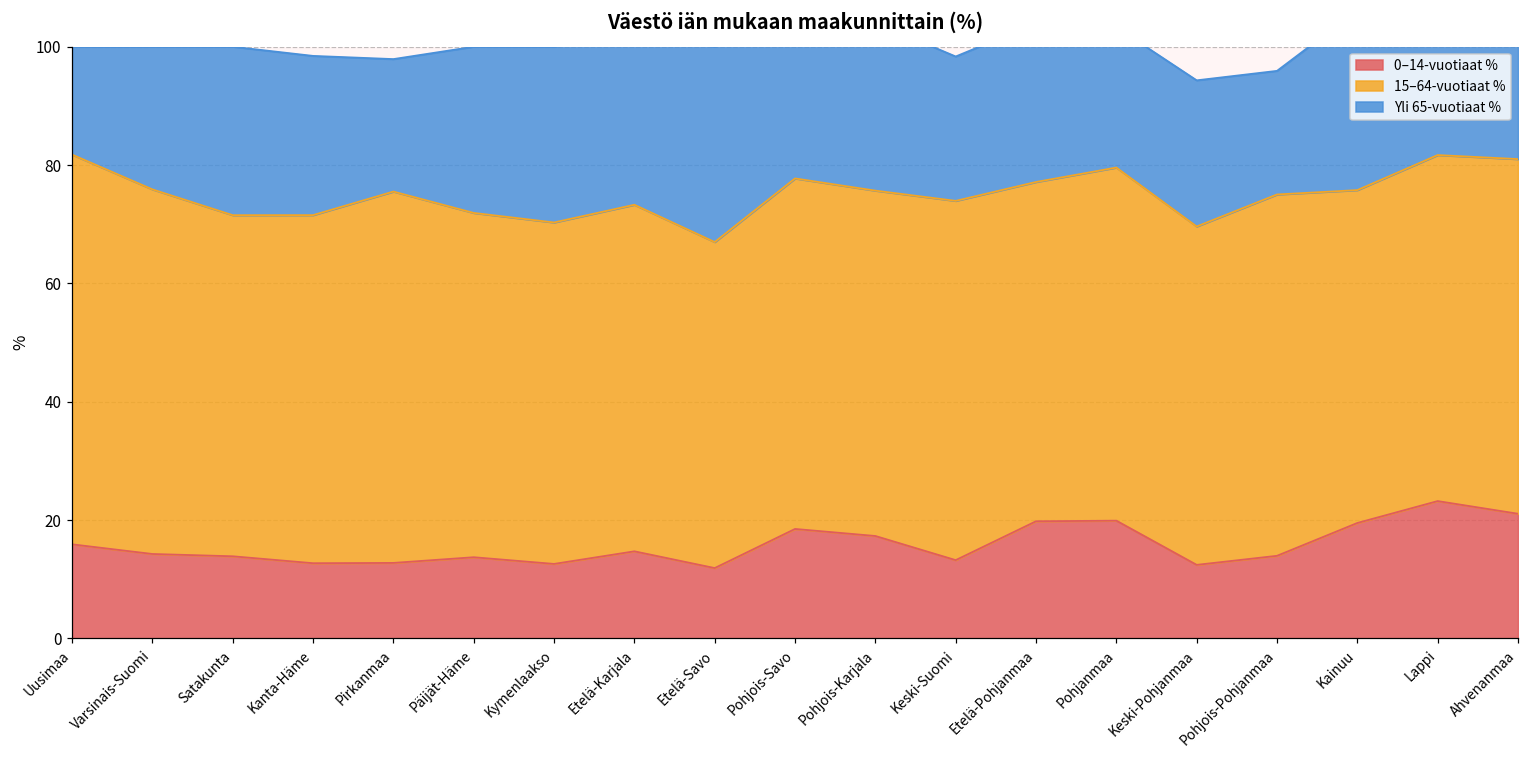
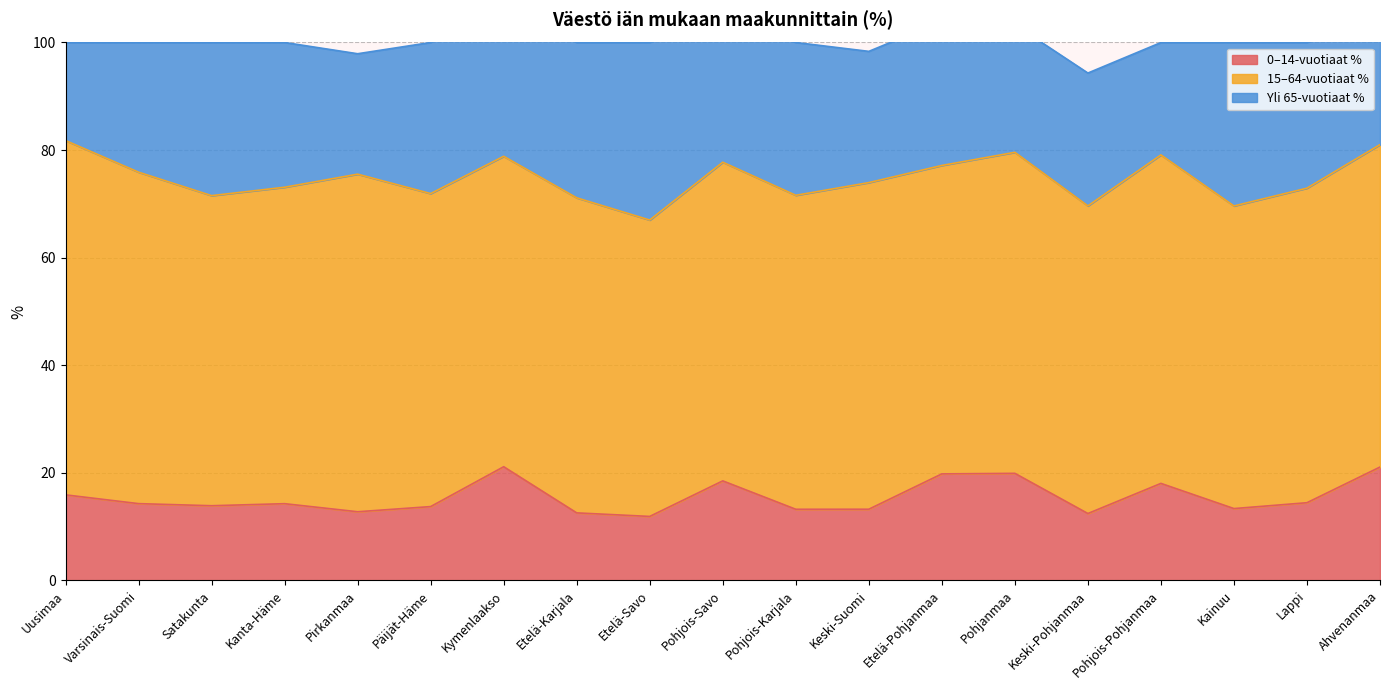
  {
    "0–14-vuotiaat %": {
      "Uusimaa": 16,
      "Varsinais-Suomi": 14,
      "Satakunta": 14,
-     "Kanta-Häme": 13,
+     "Kanta-Häme": 14,
      "Pirkanmaa": 13,
      "Päijät-Häme": 14,
-     "Kymenlaakso": 13,
-     "Etelä-Karjala": 15,
+     "Kymenlaakso": 21,
+     "Etelä-Karjala": 13,
      "Etelä-Savo": 12,
      "Pohjois-Savo": 19,
-     "Pohjois-Karjala": 17,
+     "Pohjois-Karjala": 13,
      "Keski-Suomi": 13,
      "Etelä-Pohjanmaa": 20,
      "Pohjanmaa": 20,
      "Keski-Pohjanmaa": 12,
-     "Pohjois-Pohjanmaa": 14,
-     "Kainuu": 20,
-     "Lappi": 23,
+     "Pohjois-Pohjanmaa": 18,
+     "Kainuu": 13,
+     "Lappi": 14,
      "Ahvenanmaa": 21
    },
    "15–64-vuotiaat %": {
      "Uusimaa": 66,
      "Varsinais-Suomi": 62,
      "Satakunta": 58,
      "Kanta-Häme": 59,
      "Pirkanmaa": 63,
      "Päijät-Häme": 58,
      "Kymenlaakso": 58,
      "Etelä-Karjala": 59,
      "Etelä-Savo": 55,
      "Pohjois-Savo": 59,
      "Pohjois-Karjala": 58,
      "Keski-Suomi": 61,
      "Etelä-Pohjanmaa": 57,
      "Pohjanmaa": 60,
      "Keski-Pohjanmaa": 57,
      "Pohjois-Pohjanmaa": 61,
      "Kainuu": 56,
      "Lappi": 58,
      "Ahvenanmaa": 60
    },
    "Yli 65-vuotiaat %": {
      "Uusimaa": 18,
      "Varsinais-Suomi": 24,
      "Satakunta": 28,
      "Kanta-Häme": 27,
      "Pirkanmaa": 22,
      "Päijät-Häme": 28,
      "Etelä-Savo": 33,
      "Keski-Suomi": 24,
      "Keski-Pohjanmaa": 25,
      "Pohjois-Pohjanmaa": 21
    }
  }
